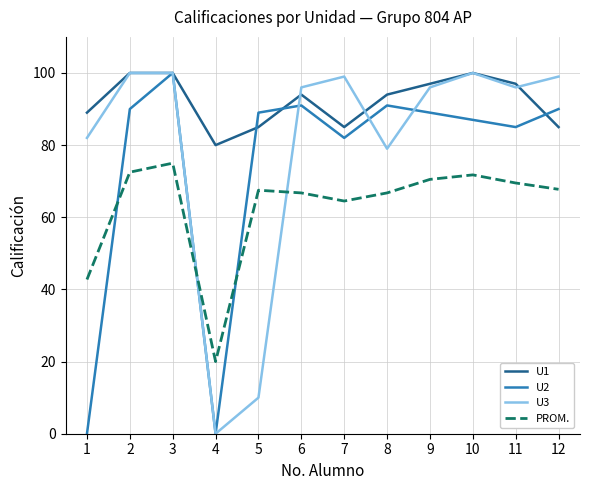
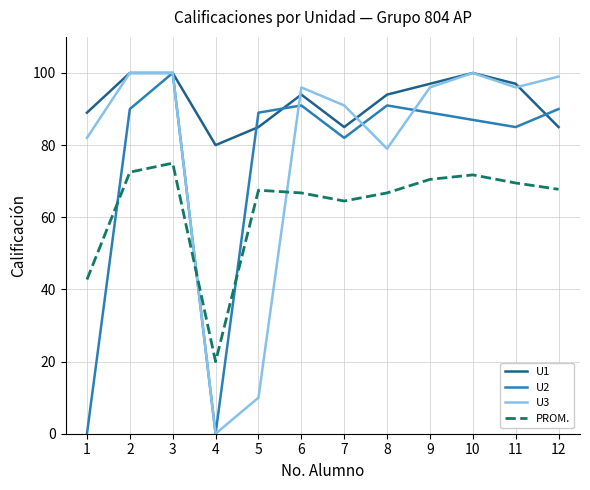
  {
    "U3": {
      "1": 82,
      "5": 10,
      "6": 96,
-     "7": 99,
+     "7": 91,
      "8": 79,
      "9": 96,
      "11": 96,
      "12": 99
    }
  }
